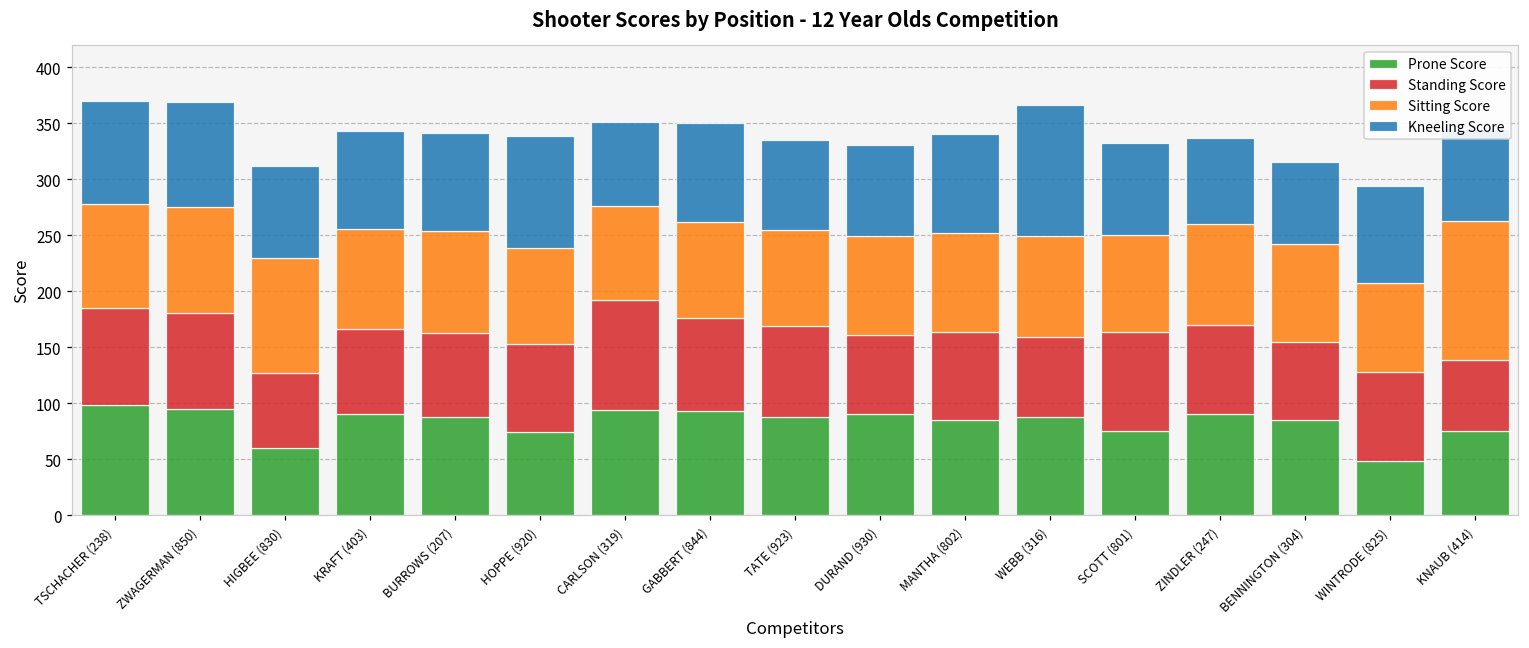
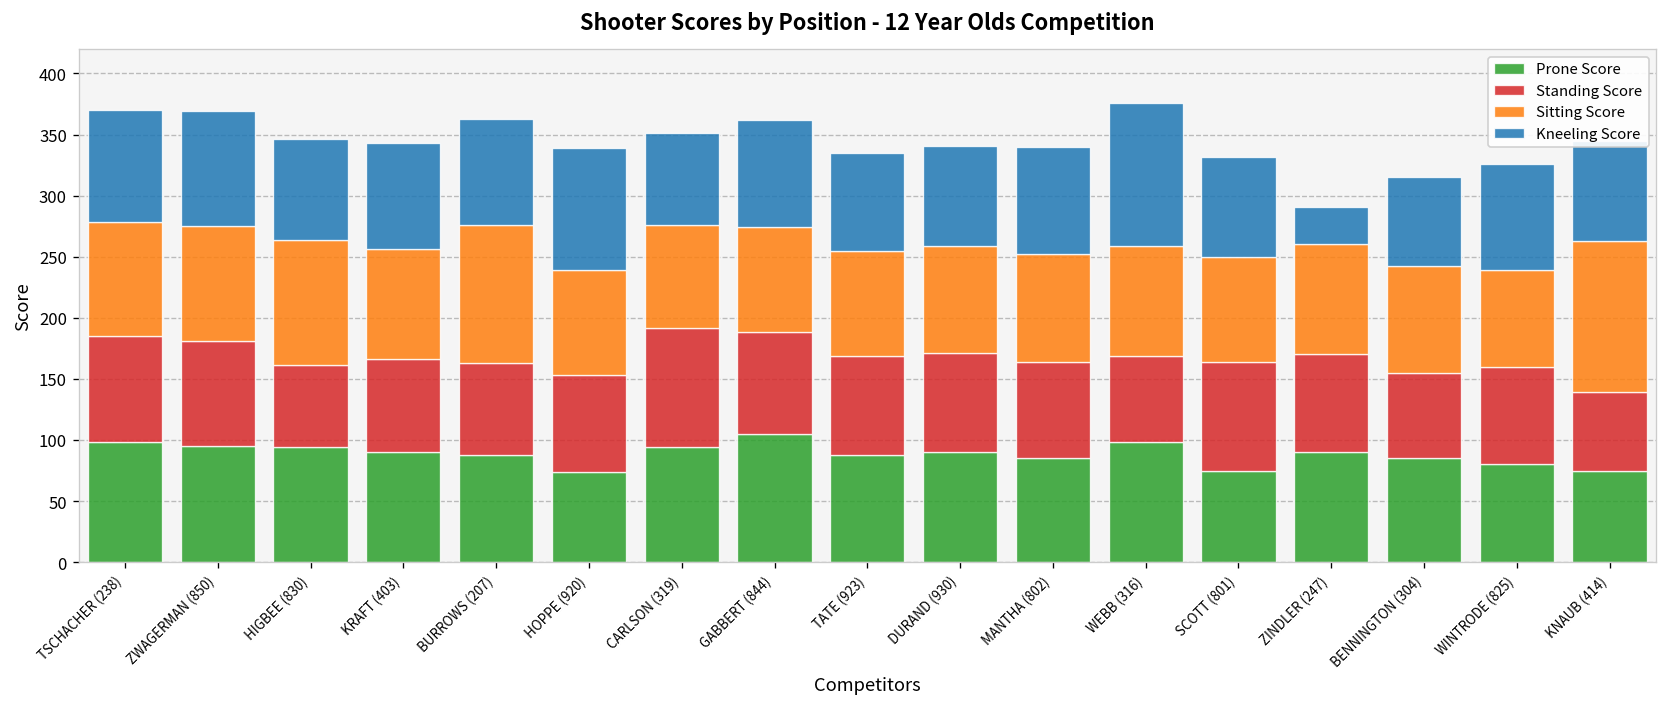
  {
    "Prone Score": {
      "TSCHACHER (238)": 98,
      "ZWAGERMAN (850)": 95,
-     "HIGBEE (830)": 60,
+     "HIGBEE (830)": 94,
      "KRAFT (403)": 90,
      "BURROWS (207)": 88,
      "HOPPE (920)": 74,
      "CARLSON (319)": 94,
-     "GABBERT (844)": 93,
+     "GABBERT (844)": 105,
      "TATE (923)": 88,
      "DURAND (930)": 90,
      "MANTHA (802)": 85,
-     "WEBB (316)": 88,
+     "WEBB (316)": 98,
      "SCOTT (801)": 75,
      "ZINDLER (247)": 90,
      "BENNINGTON (304)": 85,
-     "WINTRODE (825)": 48,
+     "WINTRODE (825)": 80,
      "KNAUB (414)": 75
    },
    "Standing Score": {
      "TSCHACHER (238)": 87,
      "ZWAGERMAN (850)": 86,
      "HIGBEE (830)": 67,
      "KRAFT (403)": 76,
      "BURROWS (207)": 75,
      "HOPPE (920)": 79,
      "CARLSON (319)": 98,
      "GABBERT (844)": 83,
      "TATE (923)": 81,
-     "DURAND (930)": 71,
+     "DURAND (930)": 81,
      "MANTHA (802)": 79,
      "WEBB (316)": 71,
      "SCOTT (801)": 89,
      "ZINDLER (247)": 80,
      "BENNINGTON (304)": 70,
      "WINTRODE (825)": 80,
      "KNAUB (414)": 64
    },
    "Sitting Score": {
      "TSCHACHER (238)": 93,
      "ZWAGERMAN (850)": 94,
      "HIGBEE (830)": 103,
      "KRAFT (403)": 90,
-     "BURROWS (207)": 91,
+     "BURROWS (207)": 113,
      "HOPPE (920)": 86,
      "CARLSON (319)": 84,
      "GABBERT (844)": 86,
      "TATE (923)": 86,
      "DURAND (930)": 88,
      "MANTHA (802)": 88,
      "WEBB (316)": 90,
      "SCOTT (801)": 86,
      "ZINDLER (247)": 90,
      "BENNINGTON (304)": 87,
      "WINTRODE (825)": 79,
      "KNAUB (414)": 124
    },
    "Kneeling Score": {
      "TSCHACHER (238)": 92,
      "ZWAGERMAN (850)": 94,
      "HIGBEE (830)": 82,
      "KRAFT (403)": 87,
      "BURROWS (207)": 87,
      "HOPPE (920)": 100,
      "CARLSON (319)": 75,
      "GABBERT (844)": 88,
      "TATE (923)": 80,
      "DURAND (930)": 82,
      "MANTHA (802)": 88,
      "WEBB (316)": 117,
      "SCOTT (801)": 82,
-     "ZINDLER (247)": 77,
+     "ZINDLER (247)": 31,
      "BENNINGTON (304)": 73,
      "WINTRODE (825)": 87
    }
  }
